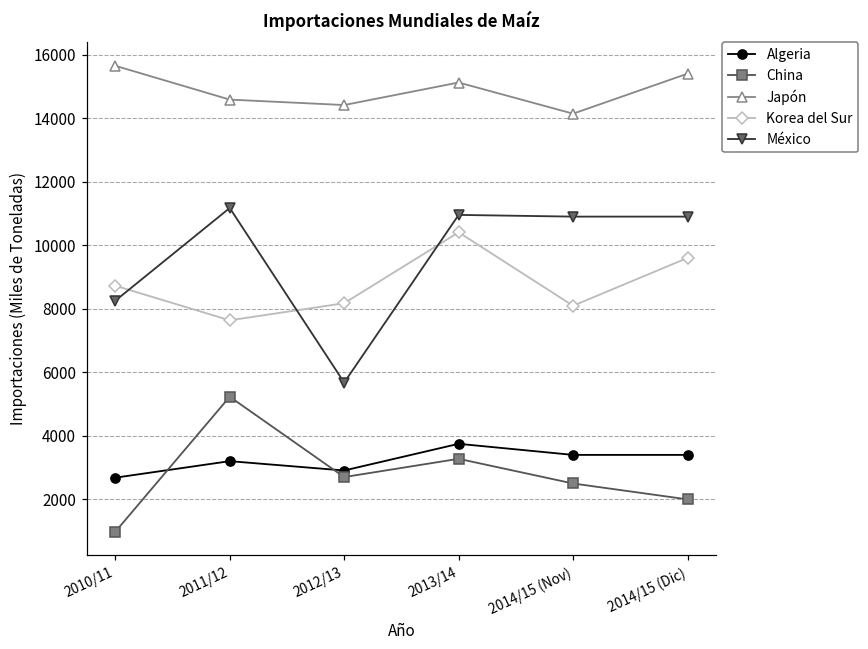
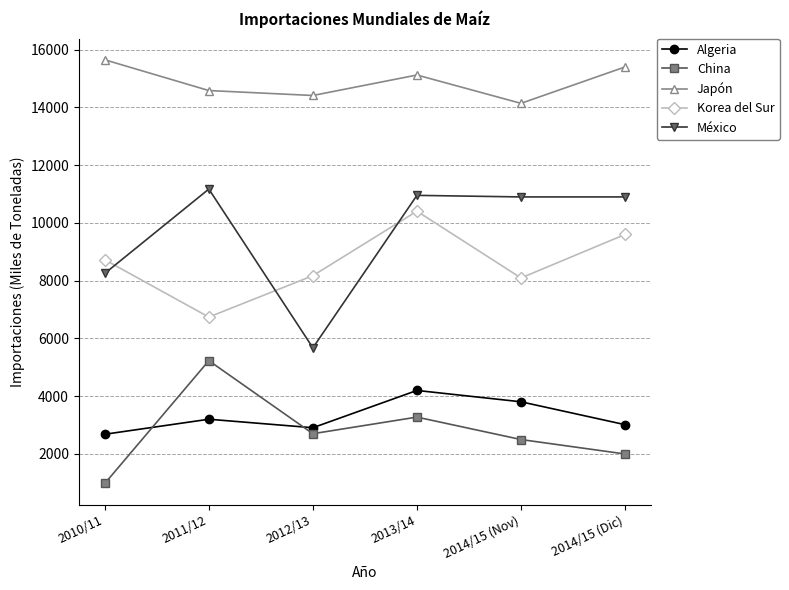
  {
    "Algeria": {
      "2010/11": 2700,
      "2011/12": 3200,
      "2012/13": 2900,
-     "2013/14": 3700,
-     "2014/15 (Nov)": 3400,
-     "2014/15 (Dic)": 3400
+     "2013/14": 4200,
+     "2014/15 (Nov)": 3800,
+     "2014/15 (Dic)": 3000
    },
    "Japón": {
      "2010/11": 15600,
      "2011/12": 14600,
      "2012/13": 14400,
      "2013/14": 15100,
      "2014/15 (Nov)": 14100,
      "2014/15 (Dic)": 15400
    },
    "Korea del Sur": {
      "2010/11": 8700,
-     "2011/12": 7600,
+     "2011/12": 6700,
      "2012/13": 8200,
      "2013/14": 10400,
      "2014/15 (Nov)": 8100,
      "2014/15 (Dic)": 9600
    }
  }
